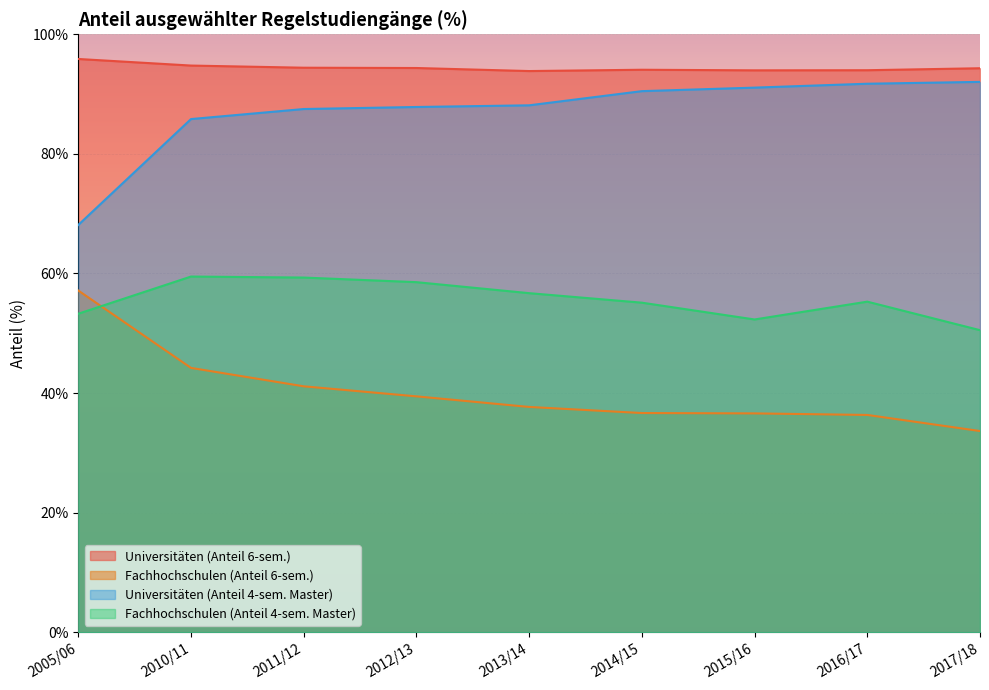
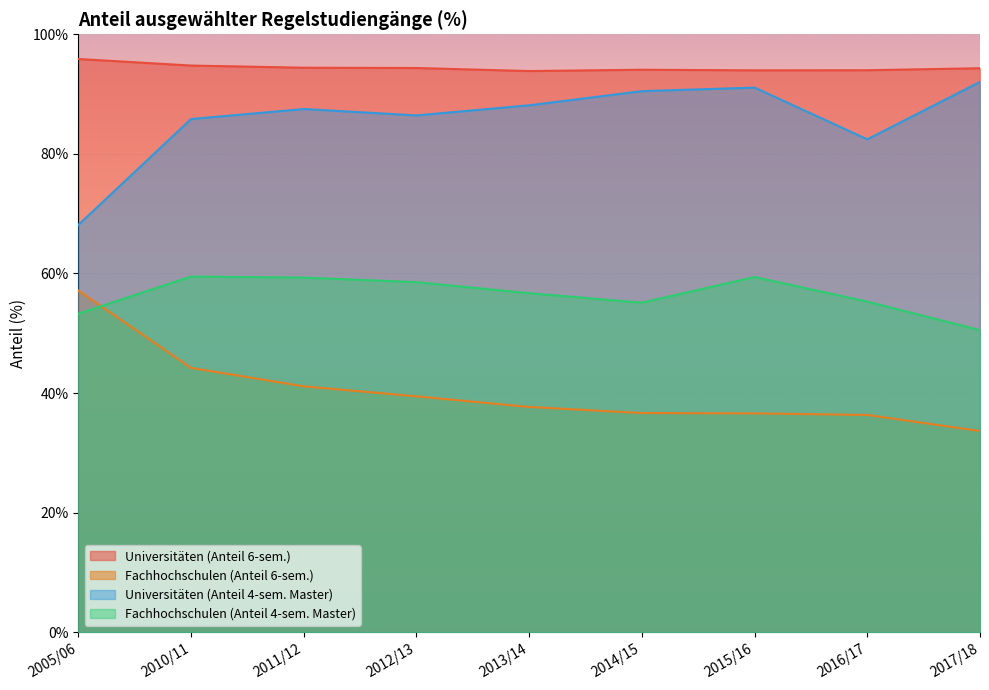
  {
    "Universitäten (Anteil 4-sem. Master)": {
      "2005/06": "68%",
      "2010/11": "86%",
      "2011/12": "88%",
-     "2012/13": "88%",
+     "2012/13": "86%",
      "2013/14": "88%",
      "2014/15": "90%",
      "2015/16": "91%",
-     "2016/17": "92%",
+     "2016/17": "82%",
      "2017/18": "92%"
    },
    "Fachhochschulen (Anteil 4-sem. Master)": {
      "2005/06": "53%",
      "2010/11": "59%",
      "2011/12": "59%",
      "2012/13": "59%",
      "2013/14": "57%",
      "2014/15": "55%",
-     "2015/16": "52%",
+     "2015/16": "59%",
      "2016/17": "55%",
      "2017/18": "51%"
    }
  }
